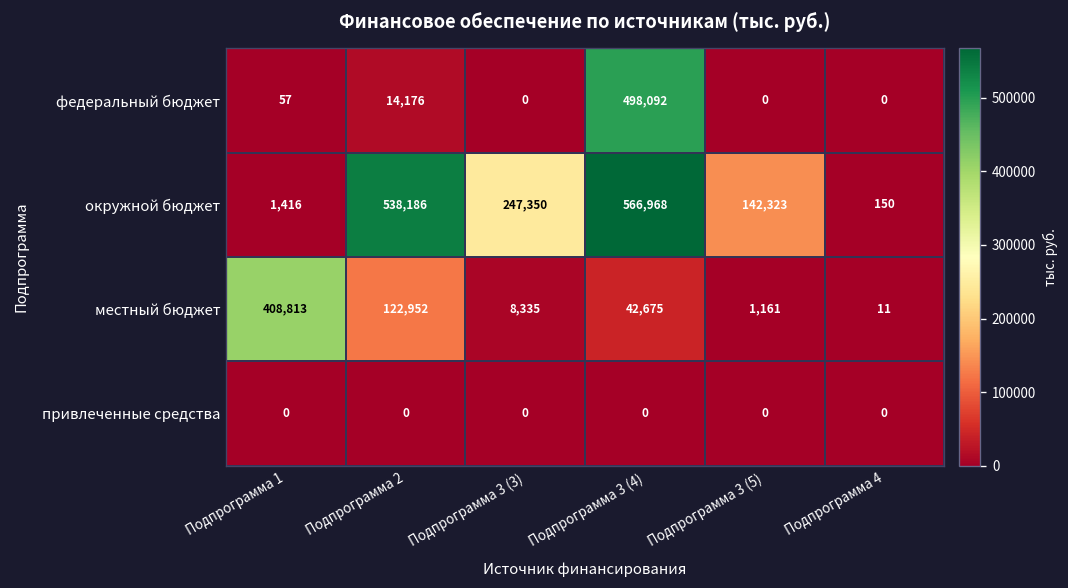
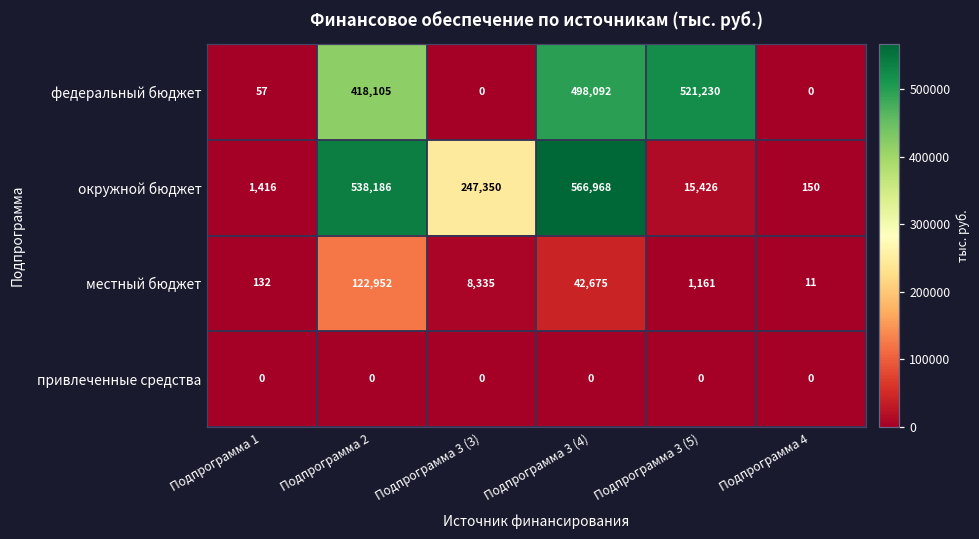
  {
    "федеральный бюджет": {
      "Подпрограмма 1": "57",
-     "Подпрограмма 2": "14,176",
+     "Подпрограмма 2": "418,105",
      "Подпрограмма 3 (3)": "0",
      "Подпрограмма 3 (4)": "498,092",
-     "Подпрограмма 3 (5)": "0",
+     "Подпрограмма 3 (5)": "521,230",
      "Подпрограмма 4": "0"
    },
    "окружной бюджет": {
      "Подпрограмма 1": "1,416",
      "Подпрограмма 2": "538,186",
      "Подпрограмма 3 (3)": "247,350",
      "Подпрограмма 3 (4)": "566,968",
-     "Подпрограмма 3 (5)": "142,323",
+     "Подпрограмма 3 (5)": "15,426",
      "Подпрограмма 4": "150"
    },
    "местный бюджет": {
-     "Подпрограмма 1": "408,813",
+     "Подпрограмма 1": "132",
      "Подпрограмма 2": "122,952",
      "Подпрограмма 3 (3)": "8,335",
      "Подпрограмма 3 (4)": "42,675",
      "Подпрограмма 3 (5)": "1,161",
      "Подпрограмма 4": "11"
    },
    "привлеченные средства": {
      "Подпрограмма 1": "0",
      "Подпрограмма 2": "0",
      "Подпрограмма 3 (3)": "0",
      "Подпрограмма 3 (4)": "0",
      "Подпрограмма 3 (5)": "0",
      "Подпрограмма 4": "0"
    }
  }
